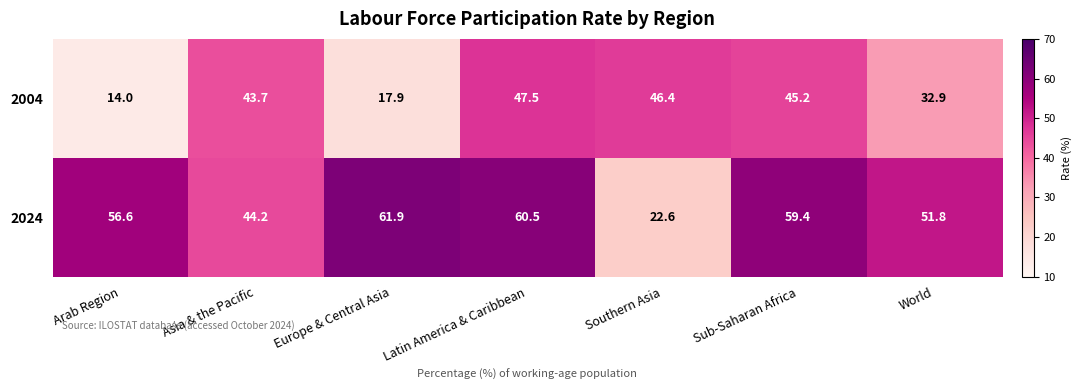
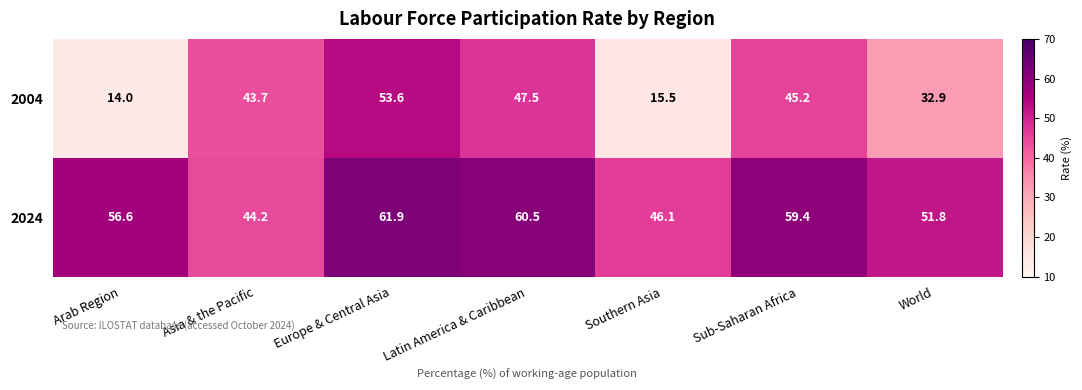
  {
    "2004": {
      "Arab Region": 14.0,
      "Asia & the Pacific": 43.7,
-     "Europe & Central Asia": 17.9,
+     "Europe & Central Asia": 53.6,
      "Latin America & Caribbean": 47.5,
-     "Southern Asia": 46.4,
+     "Southern Asia": 15.5,
      "Sub-Saharan Africa": 45.2,
      "World": 32.9
    },
    "2024": {
      "Arab Region": 56.6,
      "Asia & the Pacific": 44.2,
      "Europe & Central Asia": 61.9,
      "Latin America & Caribbean": 60.5,
-     "Southern Asia": 22.6,
+     "Southern Asia": 46.1,
      "Sub-Saharan Africa": 59.4,
      "World": 51.8
    }
  }
